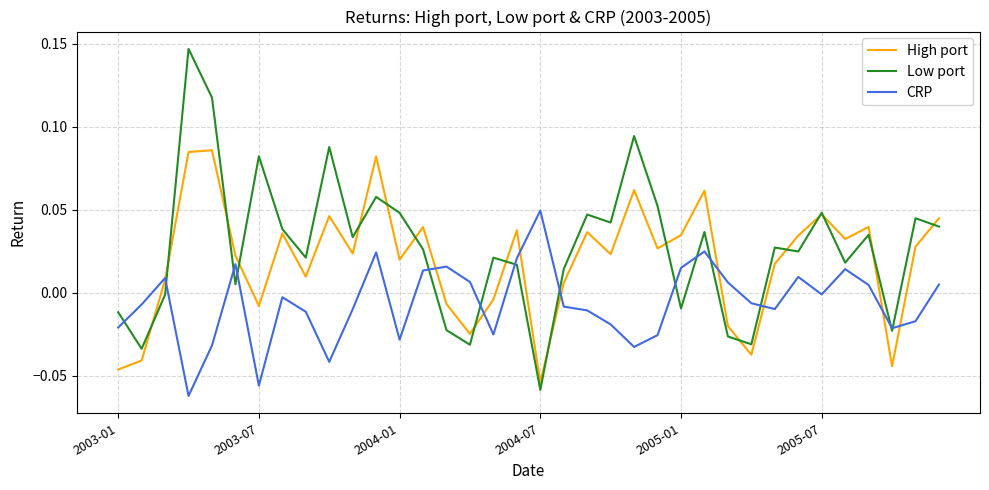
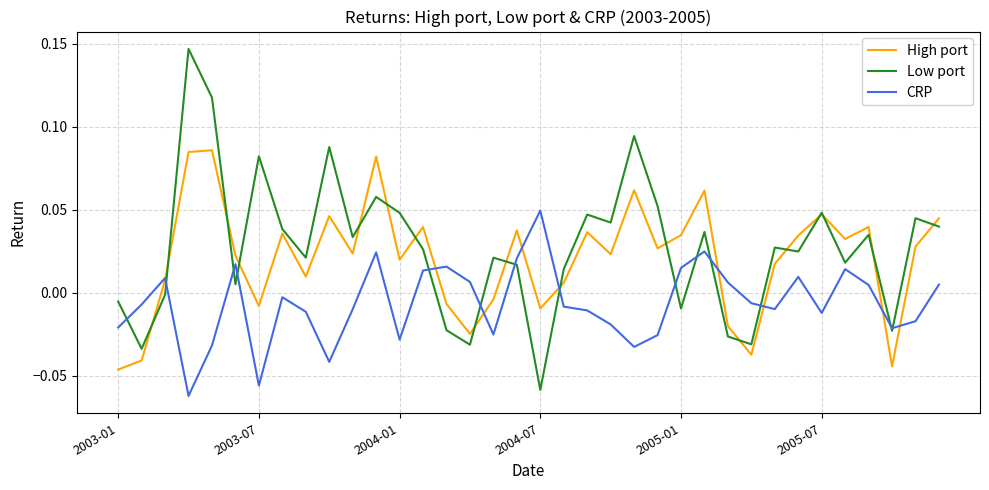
  {
    "High port": {
      "2003-01": -0.046,
      "2003-07": -0.008,
      "2004-01": 0.020,
-     "2004-07": -0.054,
+     "2004-07": -0.009,
      "2005-01": 0.035
    },
    "Low port": {
-     "2003-01": -0.012,
+     "2003-01": -0.005,
      "2003-07": 0.082,
      "2004-01": 0.048,
      "2004-07": -0.058,
      "2005-01": -0.009
    },
    "CRP": {
      "2003-01": -0.021,
      "2003-07": -0.056,
      "2004-01": -0.028,
      "2004-07": 0.049,
      "2005-01": 0.015,
-     "2005-07": -0.001
+     "2005-07": -0.012
    }
  }
